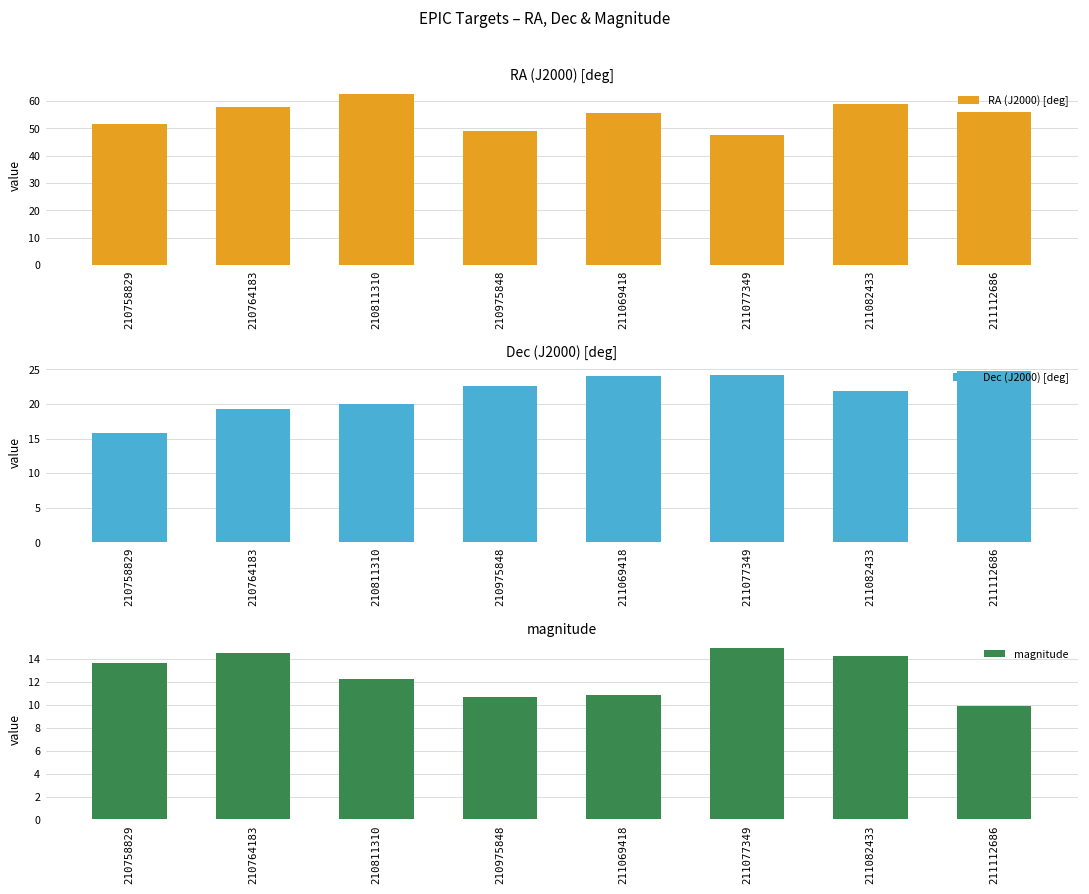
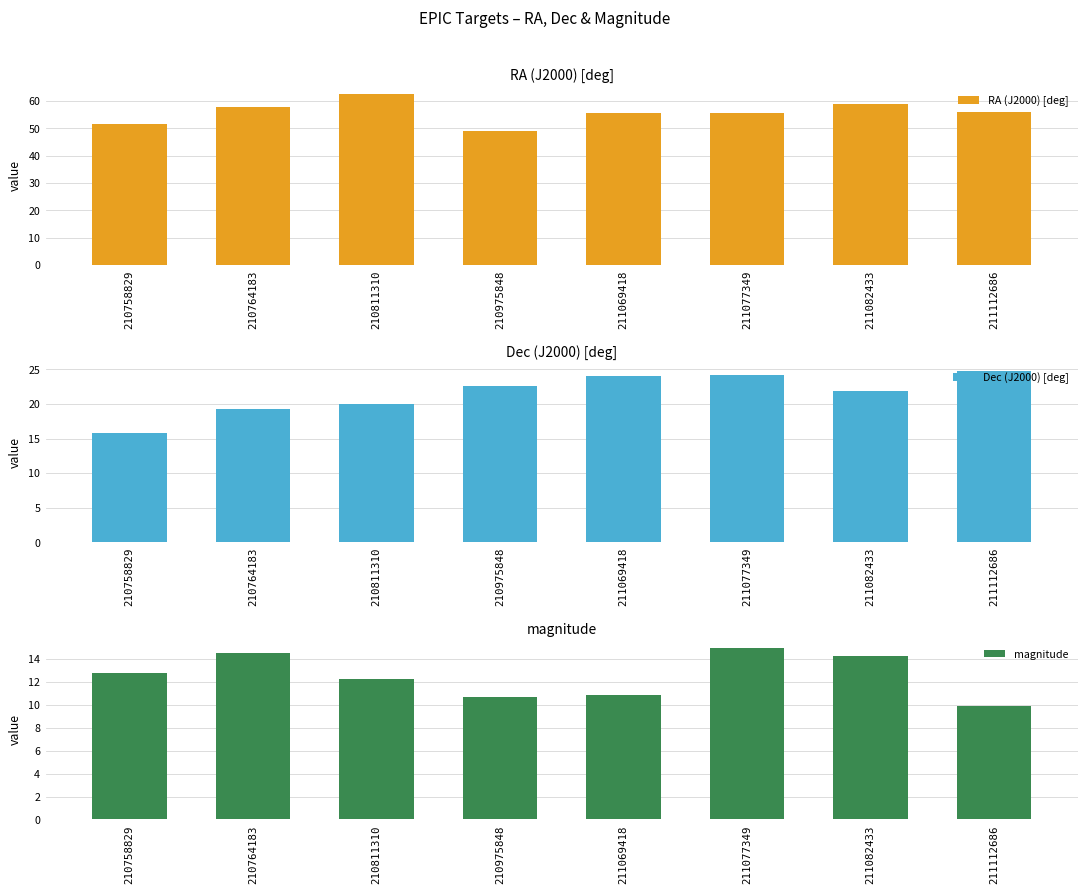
  {
    "RA (J2000) [deg]": {
      "210758829": 52,
      "210764183": 58,
      "210811310": 63,
      "210975848": 49,
      "211069418": 56,
-     "211077349": 48,
+     "211077349": 56,
      "211082433": 59,
      "211112686": 56
    },
    "Dec (J2000) [deg]": {
      "210758829": 16,
      "210764183": 19,
      "210811310": 20,
      "210975848": 23,
      "211069418": 24,
      "211077349": 24,
      "211082433": 22,
      "211112686": 25
    },
    "magnitude": {
-     "210758829": 13.6,
+     "210758829": 12.7,
      "210764183": 14.4,
      "210811310": 12.2,
      "210975848": 10.6,
      "211069418": 10.8,
      "211077349": 14.9,
      "211082433": 14.2,
      "211112686": 9.8
    }
  }
